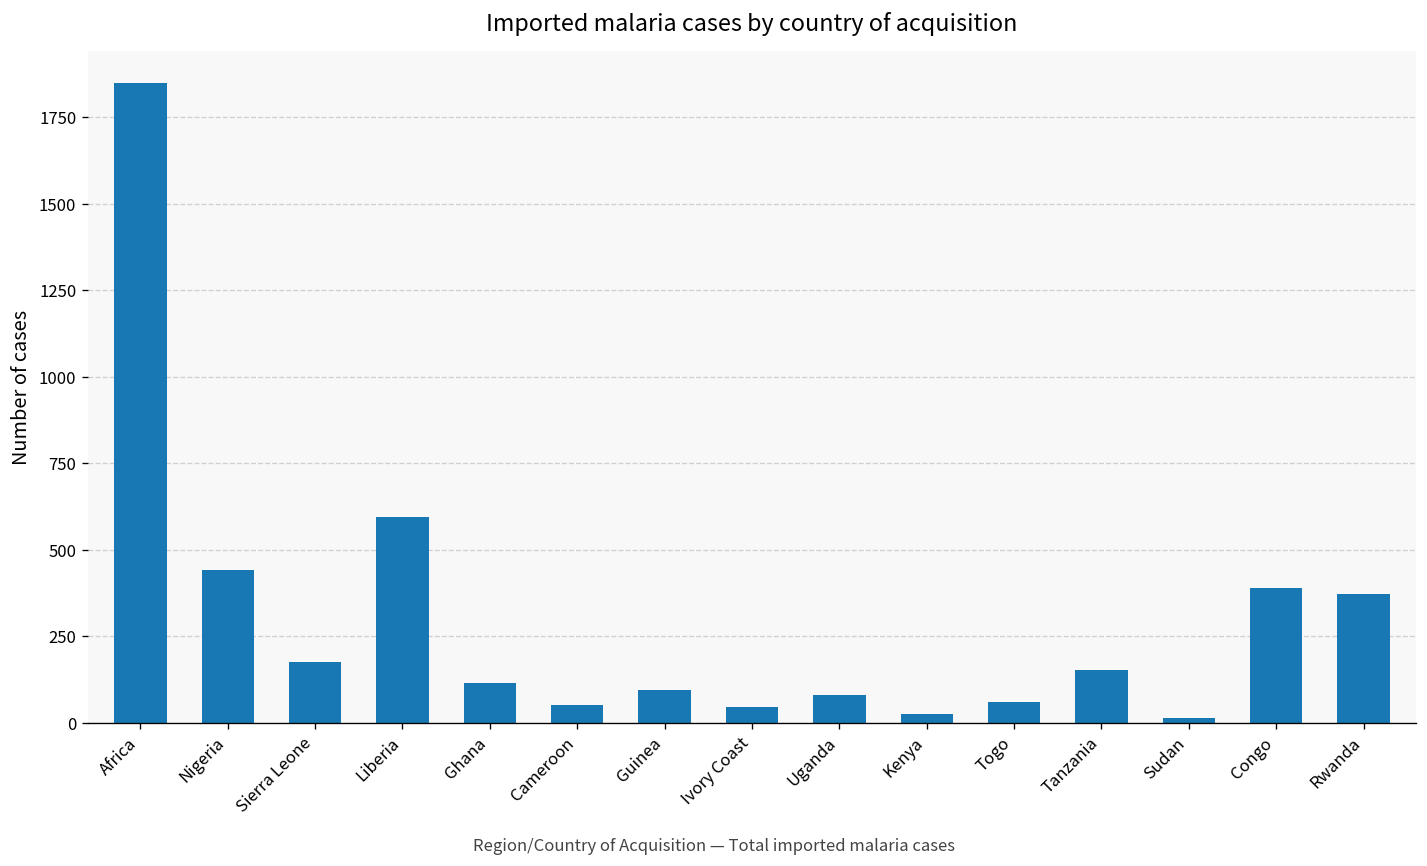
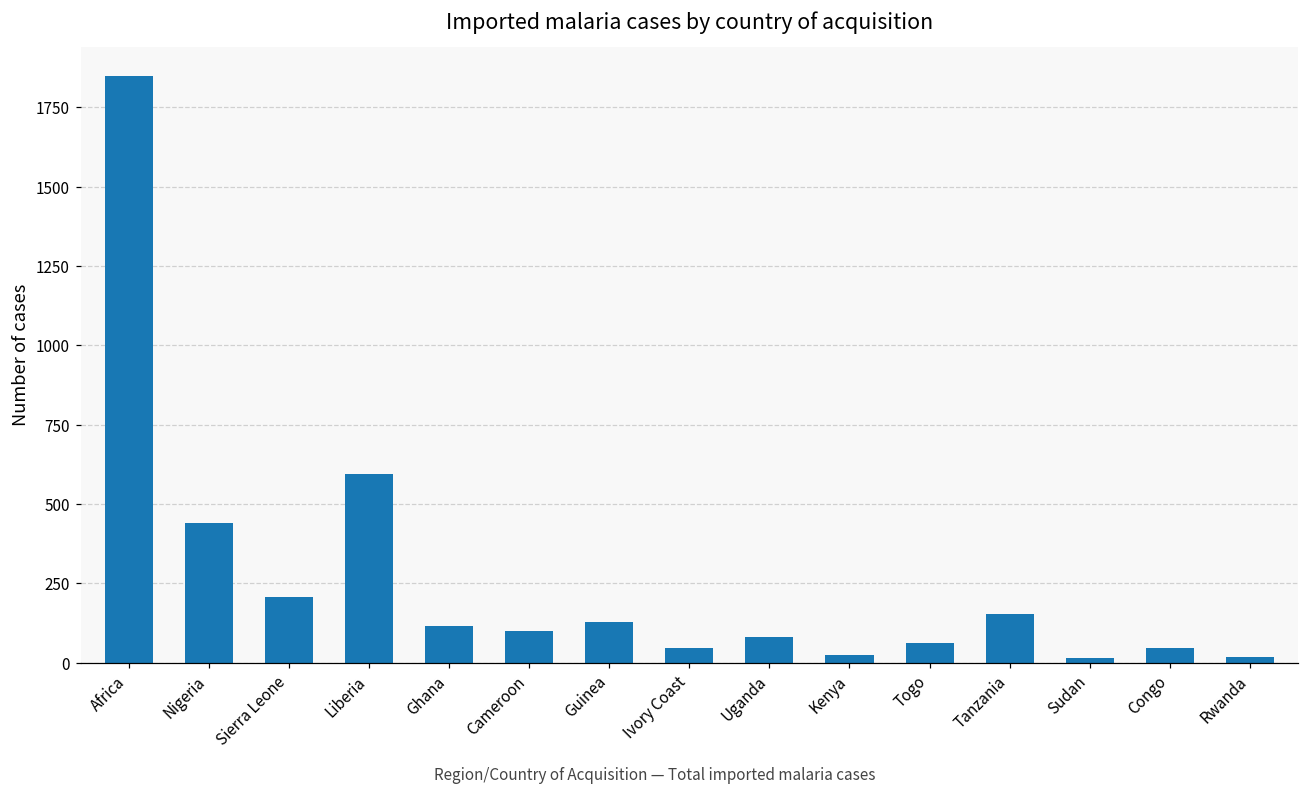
  {
    "Africa": 1850,
    "Nigeria": 440,
-   "Sierra Leone": 180,
+   "Sierra Leone": 210,
    "Liberia": 600,
    "Ghana": 120,
-   "Cameroon": 50,
-   "Guinea": 100,
+   "Cameroon": 100,
+   "Guinea": 130,
    "Ivory Coast": 50,
    "Uganda": 80,
    "Kenya": 30,
    "Togo": 60,
    "Tanzania": 150,
    "Sudan": 10,
-   "Congo": 390,
-   "Rwanda": 370
+   "Congo": 50,
+   "Rwanda": 20
  }
